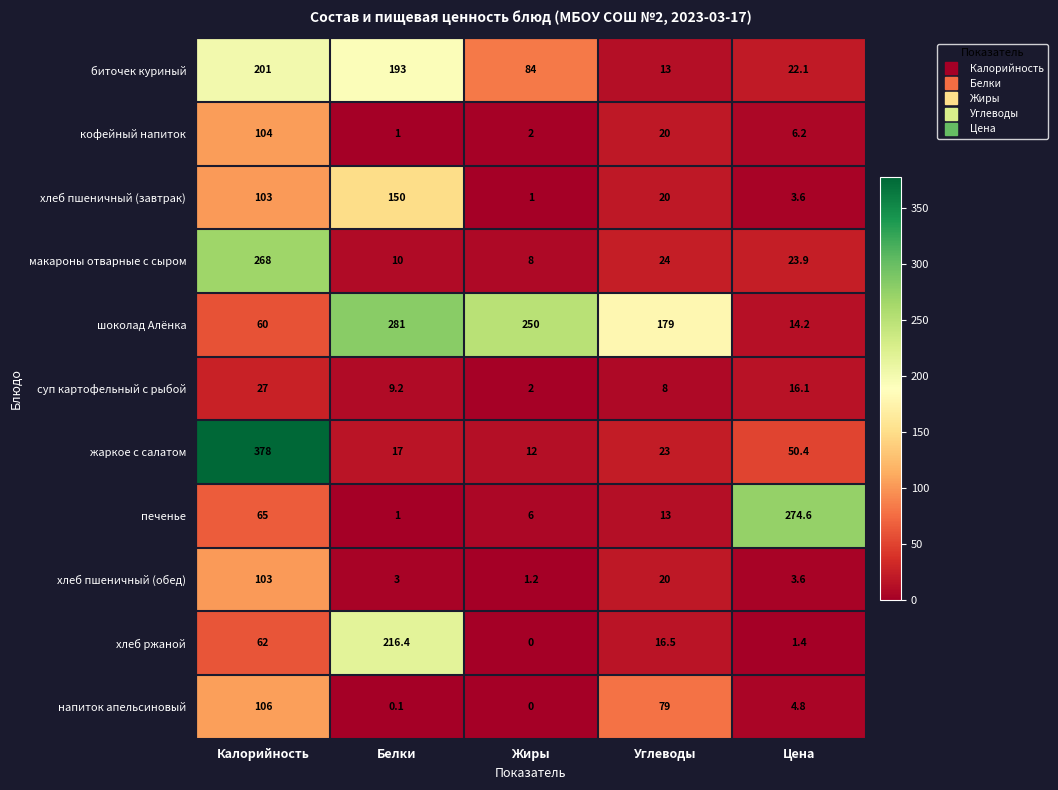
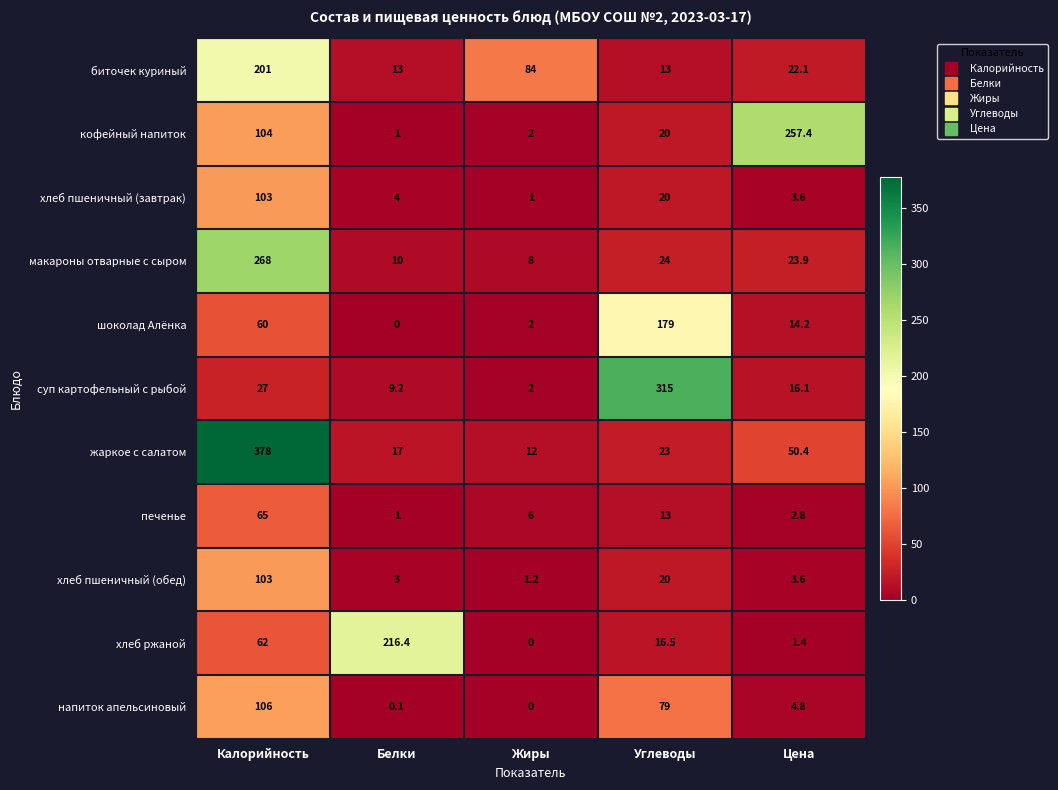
  {
    "биточек куриный": {
      "Калорийность": 201,
-     "Белки": 193,
+     "Белки": 13,
      "Жиры": 84,
      "Углеводы": 13,
      "Цена": 22.1
    },
    "кофейный напиток": {
      "Калорийность": 104,
      "Белки": 1,
      "Жиры": 2,
      "Углеводы": 20,
-     "Цена": 6.2
+     "Цена": 257.4
    },
    "хлеб пшеничный (завтрак)": {
      "Калорийность": 103,
-     "Белки": 150,
+     "Белки": 4,
      "Жиры": 1,
      "Углеводы": 20,
      "Цена": 3.6
    },
    "макароны отварные с сыром": {
      "Калорийность": 268,
      "Белки": 10,
      "Жиры": 8,
      "Углеводы": 24,
      "Цена": 23.9
    },
    "шоколад Алёнка": {
      "Калорийность": 60,
-     "Белки": 281,
-     "Жиры": 250,
+     "Белки": 0,
+     "Жиры": 2,
      "Углеводы": 179,
      "Цена": 14.2
    },
    "суп картофельный с рыбой": {
      "Калорийность": 27,
      "Белки": 9.2,
      "Жиры": 2,
-     "Углеводы": 8,
+     "Углеводы": 315,
      "Цена": 16.1
    },
    "жаркое с салатом": {
      "Калорийность": 378,
      "Белки": 17,
      "Жиры": 12,
      "Углеводы": 23,
      "Цена": 50.4
    },
    "печенье": {
      "Калорийность": 65,
      "Белки": 1,
      "Жиры": 6,
      "Углеводы": 13,
-     "Цена": 274.6
+     "Цена": 2.8
    },
    "хлеб пшеничный (обед)": {
      "Калорийность": 103,
      "Белки": 3,
      "Жиры": 1.2,
      "Углеводы": 20,
      "Цена": 3.6
    },
    "хлеб ржаной": {
      "Калорийность": 62,
      "Белки": 216.4,
      "Жиры": 0,
      "Углеводы": 16.5,
      "Цена": 1.4
    },
    "напиток апельсиновый": {
      "Калорийность": 106,
      "Белки": 0.1,
      "Жиры": 0,
      "Углеводы": 79,
      "Цена": 4.8
    }
  }
